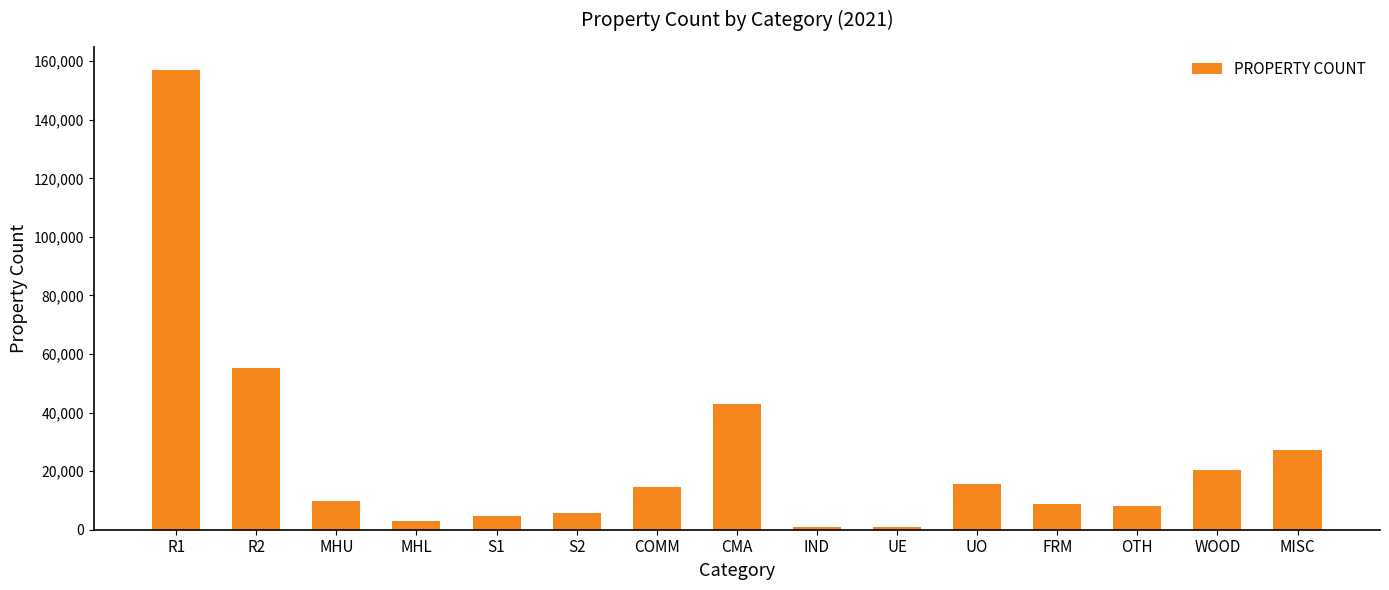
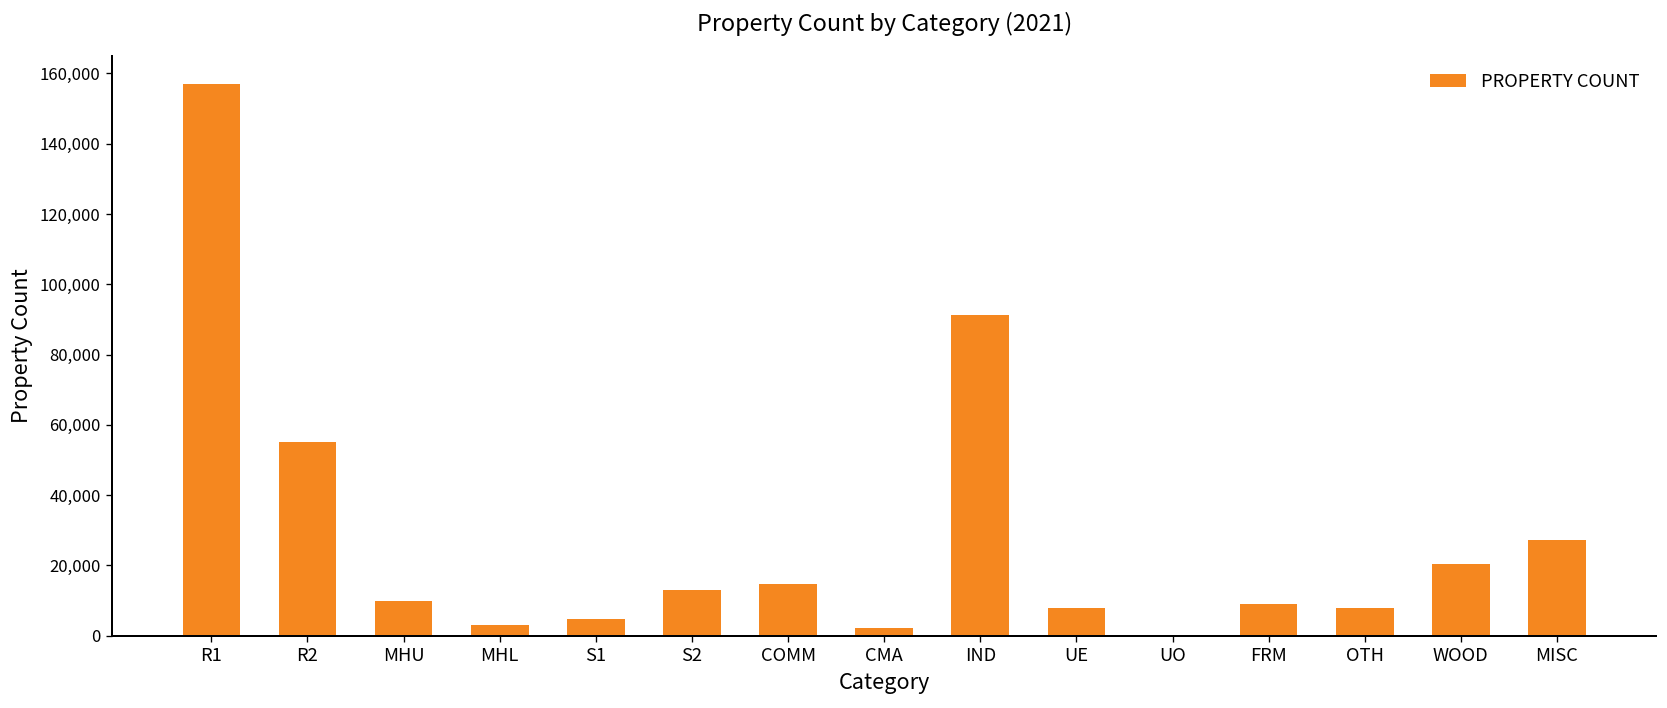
  {
    "R1": "157,000",
    "R2": "55,000",
    "MHU": "10,000",
    "MHL": "3,000",
    "S1": "5,000",
-   "S2": "6,000",
+   "S2": "13,000",
    "COMM": "15,000",
-   "CMA": "43,000",
-   "IND": "1,000",
-   "UE": "1,000",
-   "UO": "16,000",
+   "CMA": "2,000",
+   "IND": "91,000",
+   "UE": "8,000",
+   "UO": "0",
    "FRM": "9,000",
    "OTH": "8,000",
    "WOOD": "20,000",
    "MISC": "27,000"
  }
